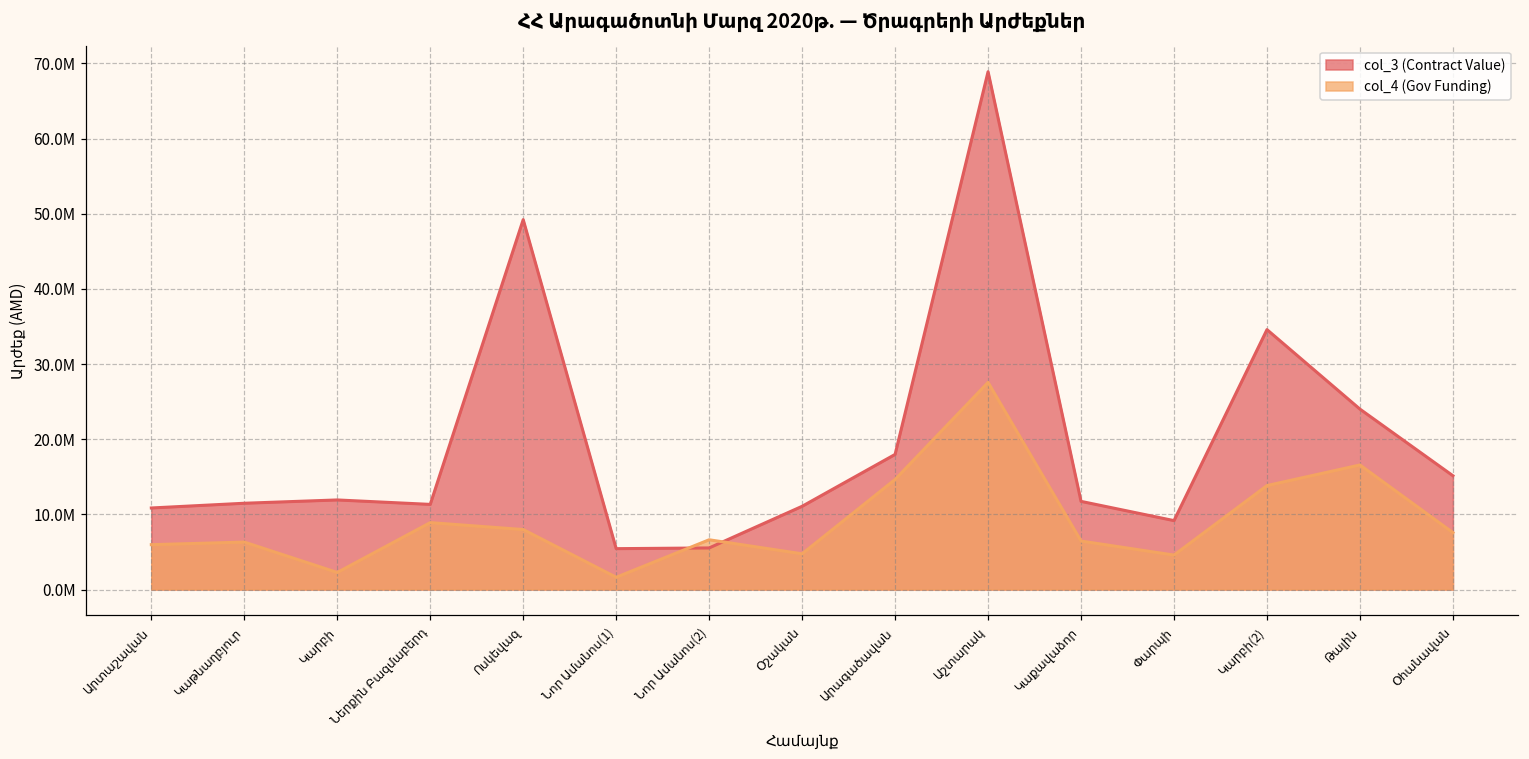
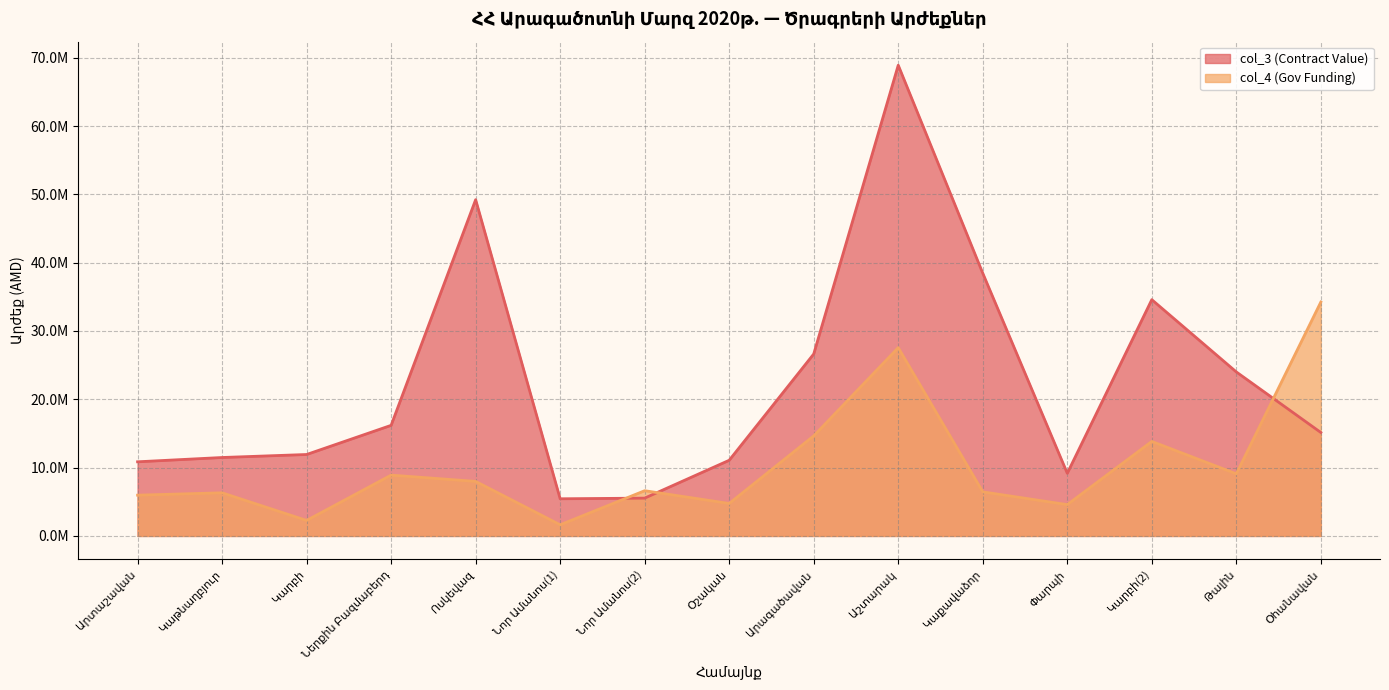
  {
    "col_3 (Contract Value)": {
      "Արտաշավան": 11000000,
      "Կաթնաղբյուր": 11000000,
      "Կարբի": 12000000,
-     "Ներքին Բազմաբերդ": 11000000,
+     "Ներքին Բազմաբերդ": 16000000,
      "Ոսկեվազ": 49000000,
      "Նոր Ամանոս(1)": 5000000,
      "Նոր Ամանոս(2)": 6000000,
      "Օշական": 11000000,
-     "Արագածավան": 18000000,
+     "Արագածավան": 27000000,
      "Աշտարակ": 69000000,
-     "Կաքավաձոր": 12000000,
+     "Կաքավաձոր": 38000000,
      "Փարպի": 9000000,
      "Կարբի(2)": 35000000,
      "Թալին": 24000000,
      "Օհանավան": 15000000
    },
    "col_4 (Gov Funding)": {
      "Արտաշավան": 6000000,
      "Կաթնաղբյուր": 6000000,
      "Կարբի": 2000000,
      "Ներքին Բազմաբերդ": 9000000,
      "Ոսկեվազ": 8000000,
      "Նոր Ամանոս(1)": 2000000,
      "Նոր Ամանոս(2)": 7000000,
      "Օշական": 5000000,
      "Արագածավան": 15000000,
      "Աշտարակ": 28000000,
      "Կաքավաձոր": 6000000,
      "Փարպի": 5000000,
      "Կարբի(2)": 14000000,
-     "Թալին": 17000000,
-     "Օհանավան": 8000000
+     "Թալին": 9000000,
+     "Օհանավան": 34000000
    }
  }
